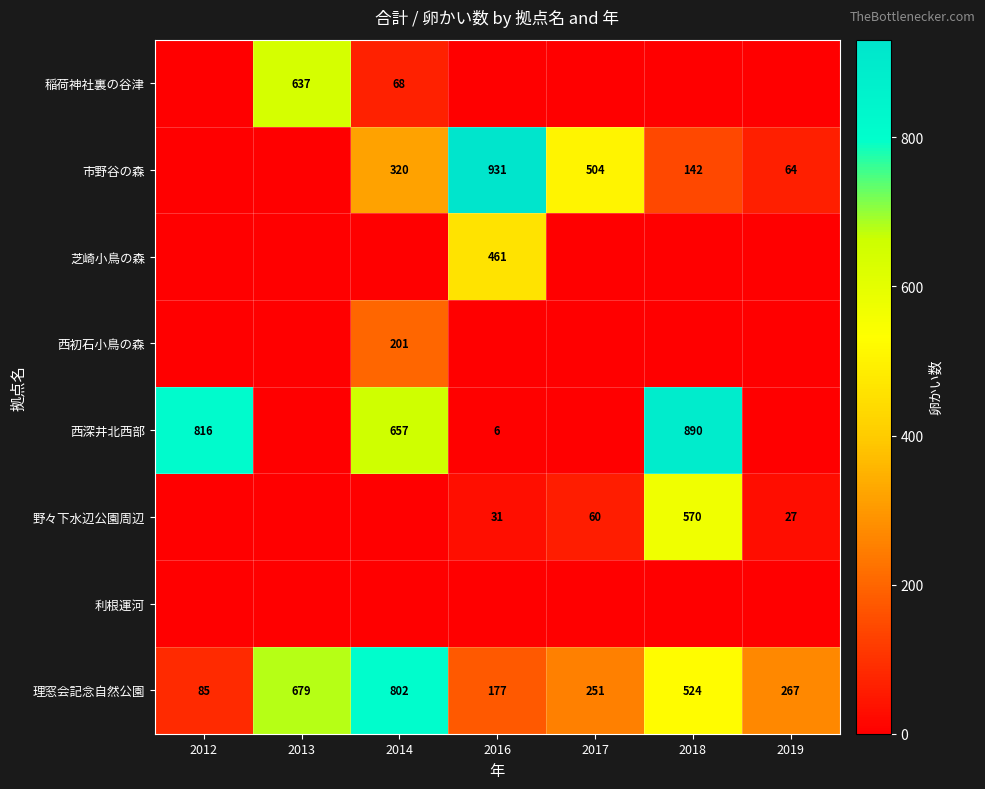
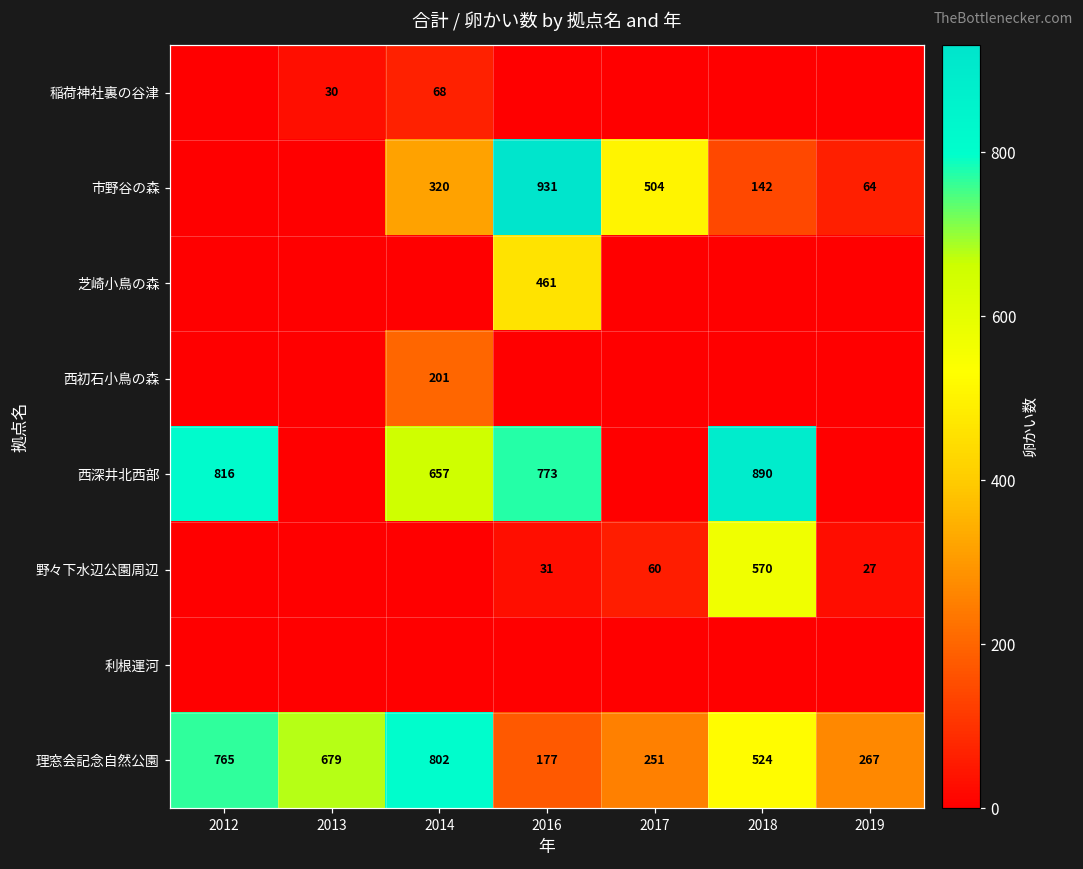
  {
    "稲荷神社裏の谷津": {
-     "2013": 637,
+     "2013": 30,
      "2014": 68
    },
    "市野谷の森": {
      "2014": 320,
      "2016": 931,
      "2017": 504,
      "2018": 142,
      "2019": 64
    },
    "芝崎小鳥の森": {
      "2016": 461
    },
    "西初石小鳥の森": {
      "2014": 201
    },
    "西深井北西部": {
      "2012": 816,
      "2014": 657,
-     "2016": 6,
+     "2016": 773,
      "2018": 890
    },
    "野々下水辺公園周辺": {
      "2016": 31,
      "2017": 60,
      "2018": 570,
      "2019": 27
    },
    "理窓会記念自然公園": {
-     "2012": 85,
+     "2012": 765,
      "2013": 679,
      "2014": 802,
      "2016": 177,
      "2017": 251,
      "2018": 524,
      "2019": 267
    }
  }
